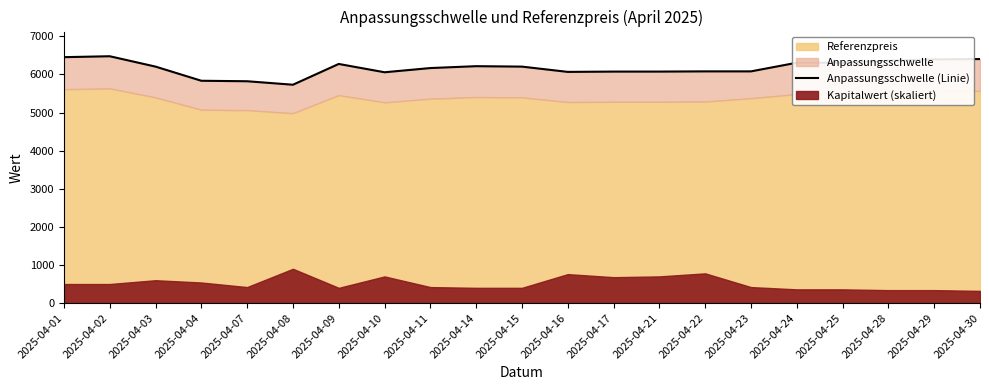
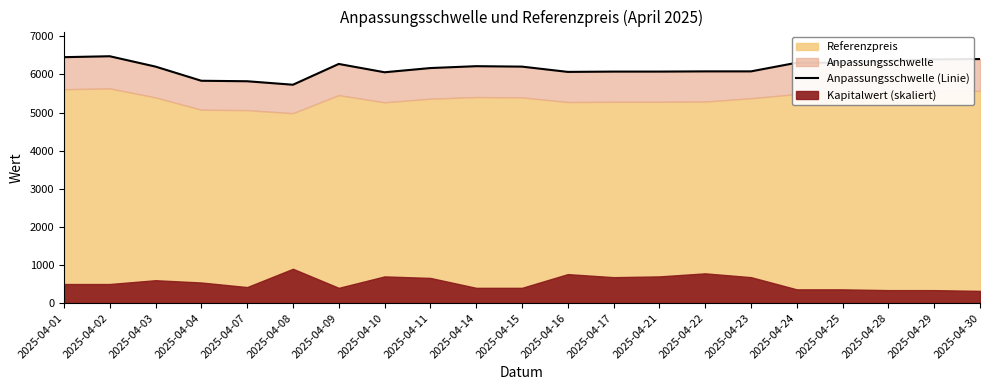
  {
    "Kapitalwert (skaliert)": {
      "2025-04-01": 500,
      "2025-04-02": 500,
      "2025-04-03": 600,
      "2025-04-04": 500,
      "2025-04-07": 400,
      "2025-04-08": 900,
      "2025-04-09": 400,
      "2025-04-10": 700,
-     "2025-04-11": 400,
+     "2025-04-11": 700,
      "2025-04-14": 400,
      "2025-04-15": 400,
      "2025-04-16": 800,
      "2025-04-17": 700,
      "2025-04-21": 700,
      "2025-04-22": 800,
-     "2025-04-23": 400,
+     "2025-04-23": 700,
      "2025-04-24": 400,
      "2025-04-25": 400,
      "2025-04-28": 300,
      "2025-04-29": 300,
      "2025-04-30": 300
    }
  }
